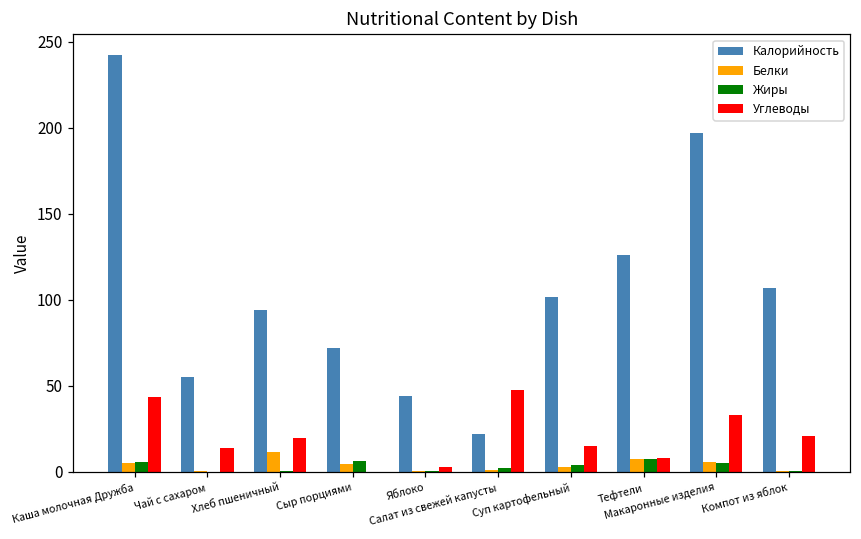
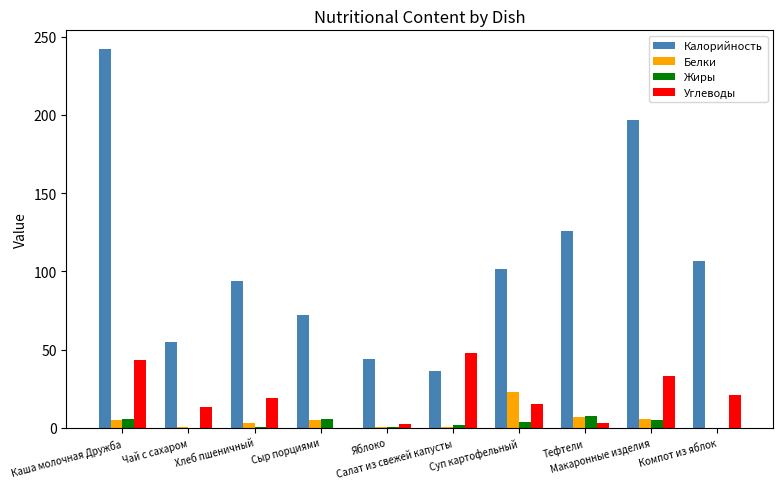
  {
    "Калорийность": {
      "Каша молочная Дружба": 242,
      "Чай с сахаром": 55,
      "Хлеб пшеничный": 94,
      "Сыр порциями": 72,
      "Яблоко": 44,
-     "Салат из свежей капусты": 22,
+     "Салат из свежей капусты": 36,
      "Суп картофельный": 101,
      "Тефтели": 126,
      "Макаронные изделия": 197,
      "Компот из яблок": 107
    },
    "Белки": {
      "Каша молочная Дружба": 5,
-     "Хлеб пшеничный": 11,
+     "Хлеб пшеничный": 3,
      "Сыр порциями": 5,
-     "Суп картофельный": 3,
+     "Суп картофельный": 23,
      "Тефтели": 7,
      "Макаронные изделия": 5
    },
    "Жиры": {
      "Каша молочная Дружба": 6,
      "Чай с сахаром": 0,
      "Сыр порциями": 6,
      "Салат из свежей капусты": 2,
      "Суп картофельный": 4,
      "Тефтели": 7,
      "Макаронные изделия": 5
    },
    "Углеводы": {
      "Каша молочная Дружба": 43,
      "Чай с сахаром": 14,
      "Хлеб пшеничный": 19,
      "Сыр порциями": 0,
      "Яблоко": 3,
      "Салат из свежей капусты": 48,
      "Суп картофельный": 15,
-     "Тефтели": 8,
+     "Тефтели": 3,
      "Макаронные изделия": 33,
      "Компот из яблок": 21
    }
  }
